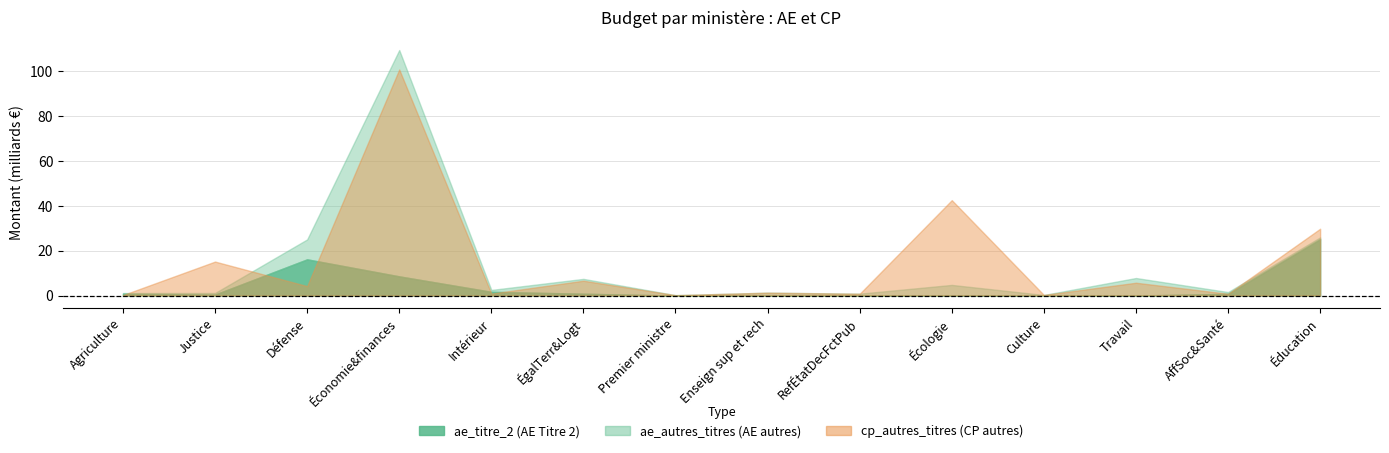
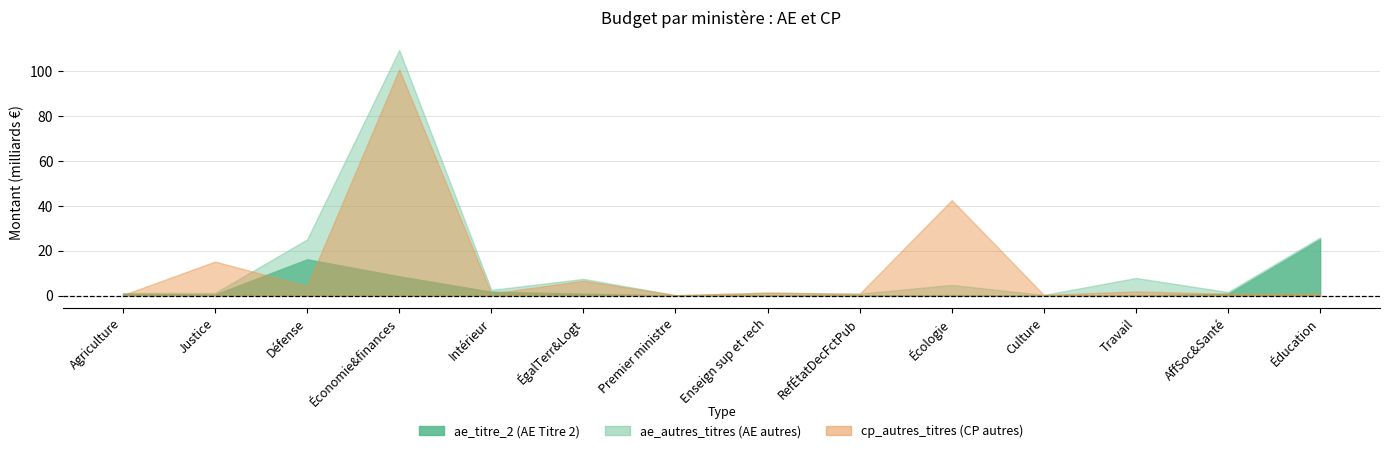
  {
    "cp_autres_titres (CP autres)": {
      "Justice": 15,
      "Défense": 4,
      "Économie&finances": 101,
      "Écologie": 43,
-     "Travail": 6,
-     "Éducation": 30
+     "Travail": 2,
+     "Éducation": 1
    }
  }
